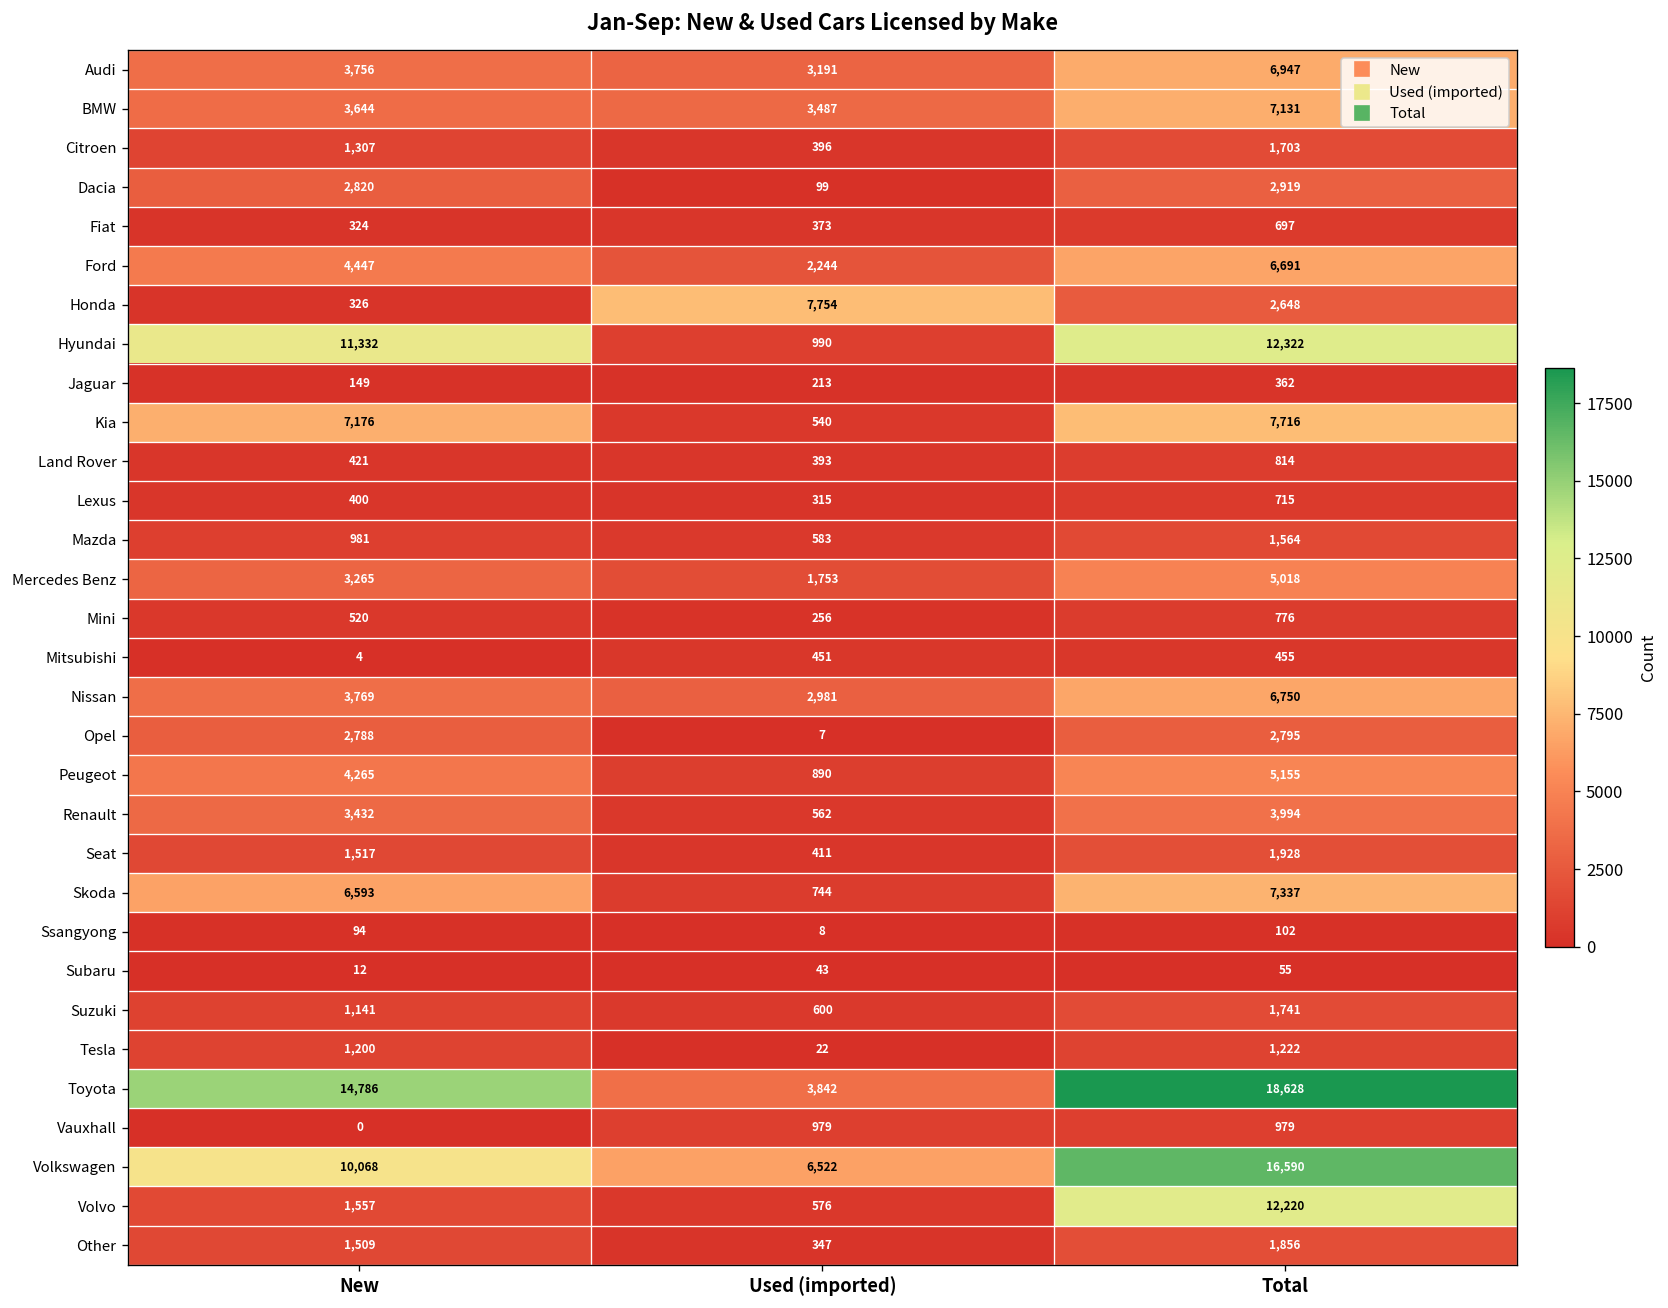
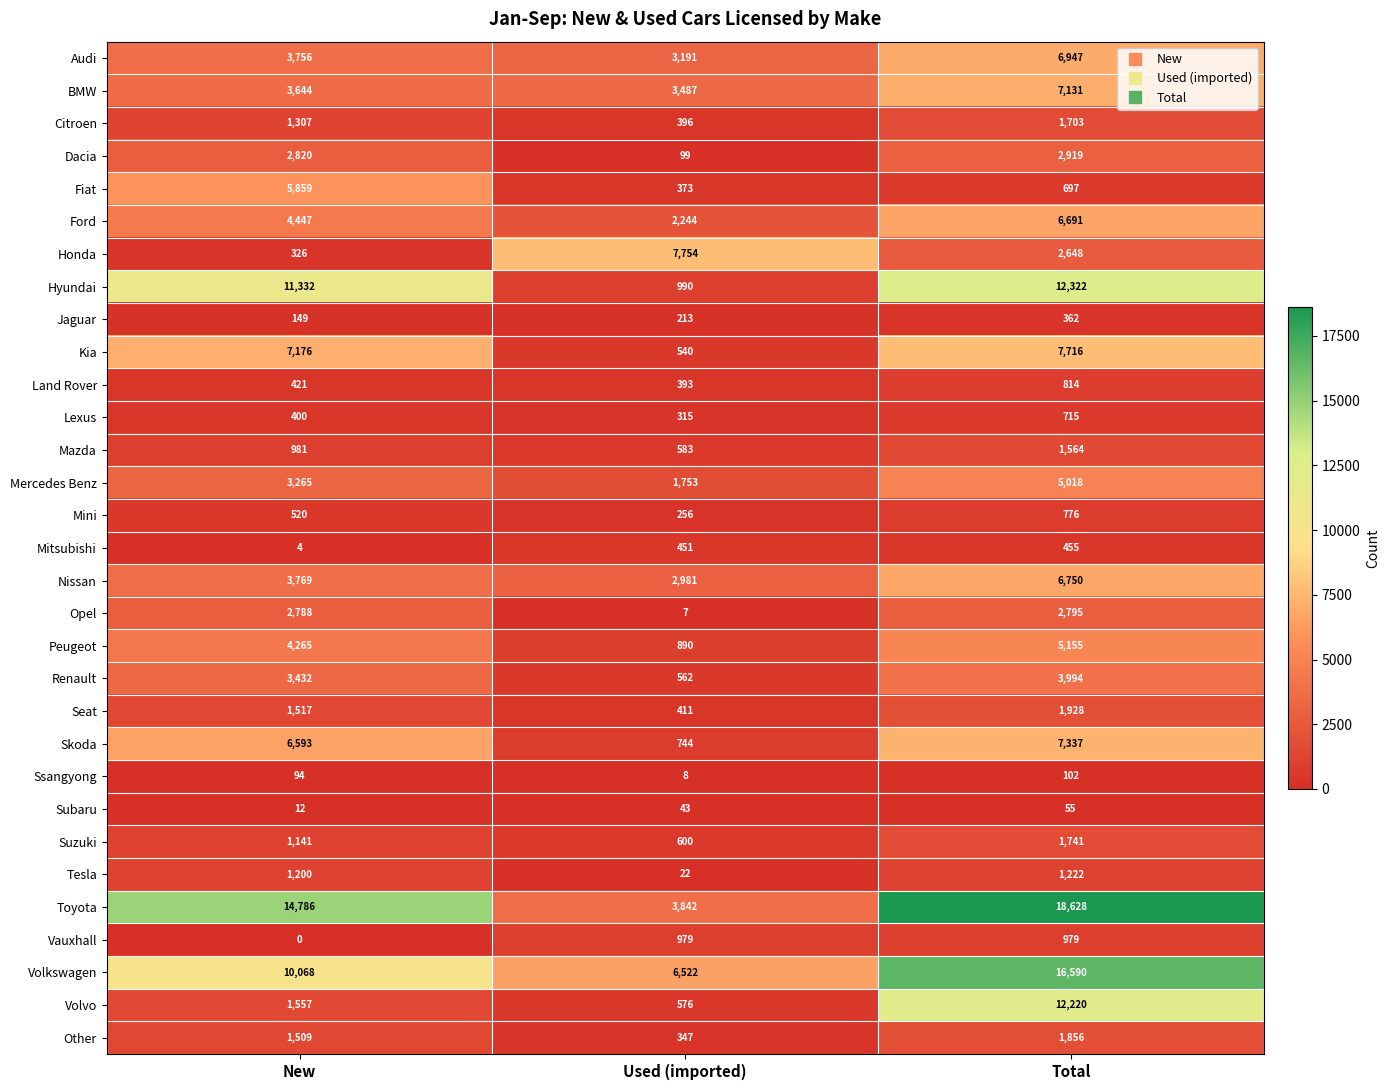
  {
    "Audi": {
      "New": "3,756",
      "Used (imported)": "3,191",
      "Total": "6,947"
    },
    "BMW": {
      "New": "3,644",
      "Used (imported)": "3,487",
      "Total": "7,131"
    },
    "Citroen": {
      "New": "1,307",
      "Used (imported)": "396",
      "Total": "1,703"
    },
    "Dacia": {
      "New": "2,820",
      "Used (imported)": "99",
      "Total": "2,919"
    },
    "Fiat": {
-     "New": "324",
+     "New": "5,859",
      "Used (imported)": "373",
      "Total": "697"
    },
    "Ford": {
      "New": "4,447",
      "Used (imported)": "2,244",
      "Total": "6,691"
    },
    "Honda": {
      "New": "326",
      "Used (imported)": "7,754",
      "Total": "2,648"
    },
    "Hyundai": {
      "New": "11,332",
      "Used (imported)": "990",
      "Total": "12,322"
    },
    "Jaguar": {
      "New": "149",
      "Used (imported)": "213",
      "Total": "362"
    },
    "Kia": {
      "New": "7,176",
      "Used (imported)": "540",
      "Total": "7,716"
    },
    "Land Rover": {
      "New": "421",
      "Used (imported)": "393",
      "Total": "814"
    },
    "Lexus": {
      "New": "400",
      "Used (imported)": "315",
      "Total": "715"
    },
    "Mazda": {
      "New": "981",
      "Used (imported)": "583",
      "Total": "1,564"
    },
    "Mercedes Benz": {
      "New": "3,265",
      "Used (imported)": "1,753",
      "Total": "5,018"
    },
    "Mini": {
      "New": "520",
      "Used (imported)": "256",
      "Total": "776"
    },
    "Mitsubishi": {
      "New": "4",
      "Used (imported)": "451",
      "Total": "455"
    },
    "Nissan": {
      "New": "3,769",
      "Used (imported)": "2,981",
      "Total": "6,750"
    },
    "Opel": {
      "New": "2,788",
      "Used (imported)": "7",
      "Total": "2,795"
    },
    "Peugeot": {
      "New": "4,265",
      "Used (imported)": "890",
      "Total": "5,155"
    },
    "Renault": {
      "New": "3,432",
      "Used (imported)": "562",
      "Total": "3,994"
    },
    "Seat": {
      "New": "1,517",
      "Used (imported)": "411",
      "Total": "1,928"
    },
    "Skoda": {
      "New": "6,593",
      "Used (imported)": "744",
      "Total": "7,337"
    },
    "Ssangyong": {
      "New": "94",
      "Used (imported)": "8",
      "Total": "102"
    },
    "Subaru": {
      "New": "12",
      "Used (imported)": "43",
      "Total": "55"
    },
    "Suzuki": {
      "New": "1,141",
      "Used (imported)": "600",
      "Total": "1,741"
    },
    "Tesla": {
      "New": "1,200",
      "Used (imported)": "22",
      "Total": "1,222"
    },
    "Toyota": {
      "New": "14,786",
      "Used (imported)": "3,842",
      "Total": "18,628"
    },
    "Vauxhall": {
      "New": "0",
      "Used (imported)": "979",
      "Total": "979"
    },
    "Volkswagen": {
      "New": "10,068",
      "Used (imported)": "6,522",
      "Total": "16,590"
    },
    "Volvo": {
      "New": "1,557",
      "Used (imported)": "576",
      "Total": "12,220"
    },
    "Other": {
      "New": "1,509",
      "Used (imported)": "347",
      "Total": "1,856"
    }
  }
